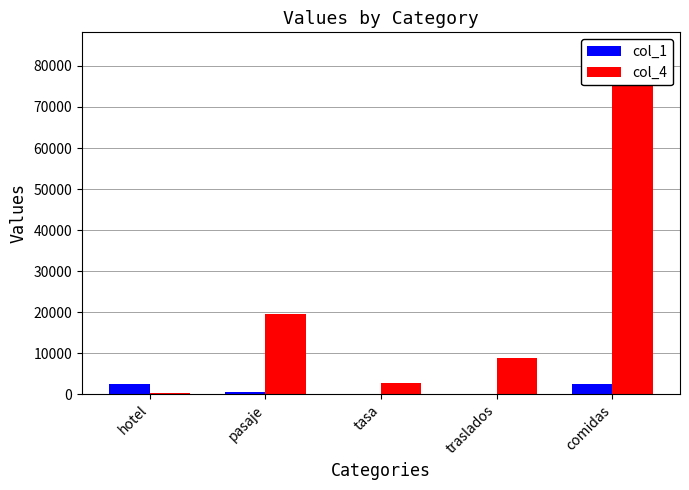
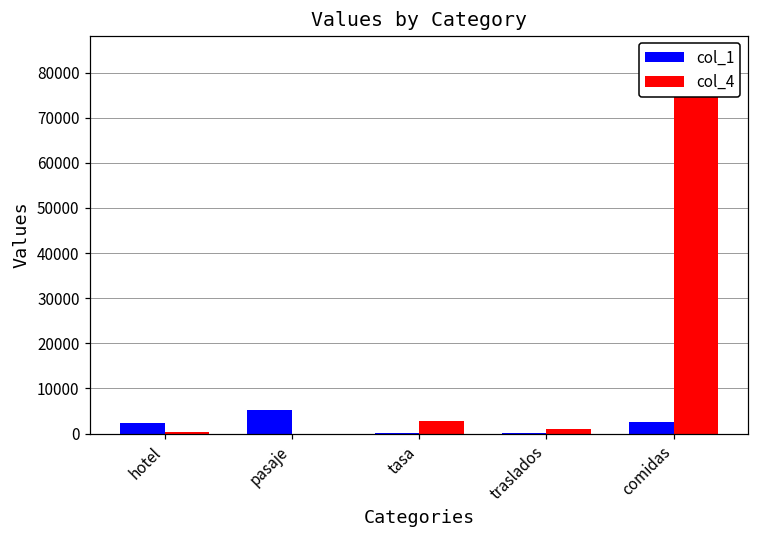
  {
    "col_1": {
      "hotel": 2000,
-     "pasaje": 0,
+     "pasaje": 5000,
      "comidas": 3000
    },
    "col_4": {
-     "pasaje": 20000,
+     "pasaje": 0,
      "tasa": 3000,
-     "traslados": 9000
+     "traslados": 1000
    }
  }
